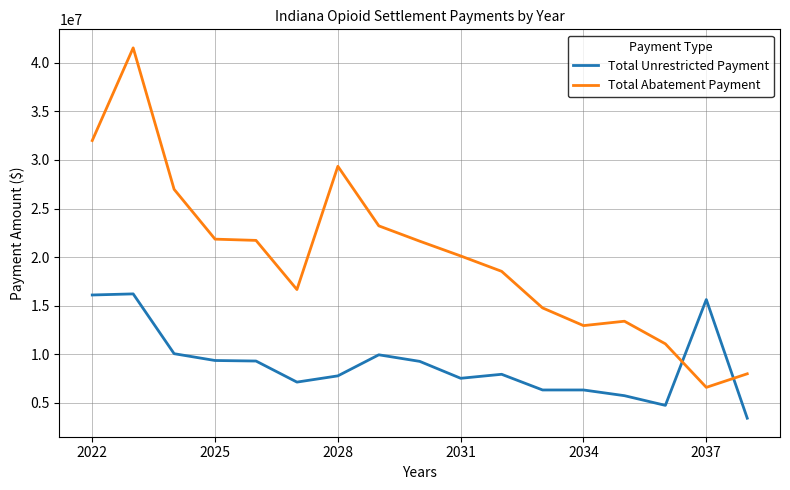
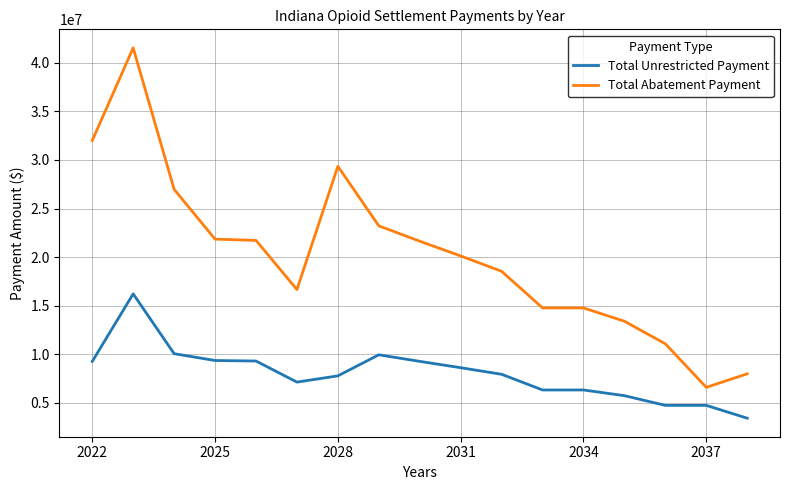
  {
    "Total Unrestricted Payment": {
-     "2022": 16000000,
+     "2022": 9000000,
      "2025": 9000000,
      "2028": 8000000,
-     "2031": 8000000,
+     "2031": 9000000,
      "2034": 6000000,
-     "2037": 16000000
+     "2037": 5000000
    },
    "Total Abatement Payment": {
      "2022": 32000000,
      "2025": 22000000,
      "2028": 29000000,
      "2031": 20000000,
-     "2034": 13000000,
+     "2034": 15000000,
      "2037": 7000000
    }
  }
